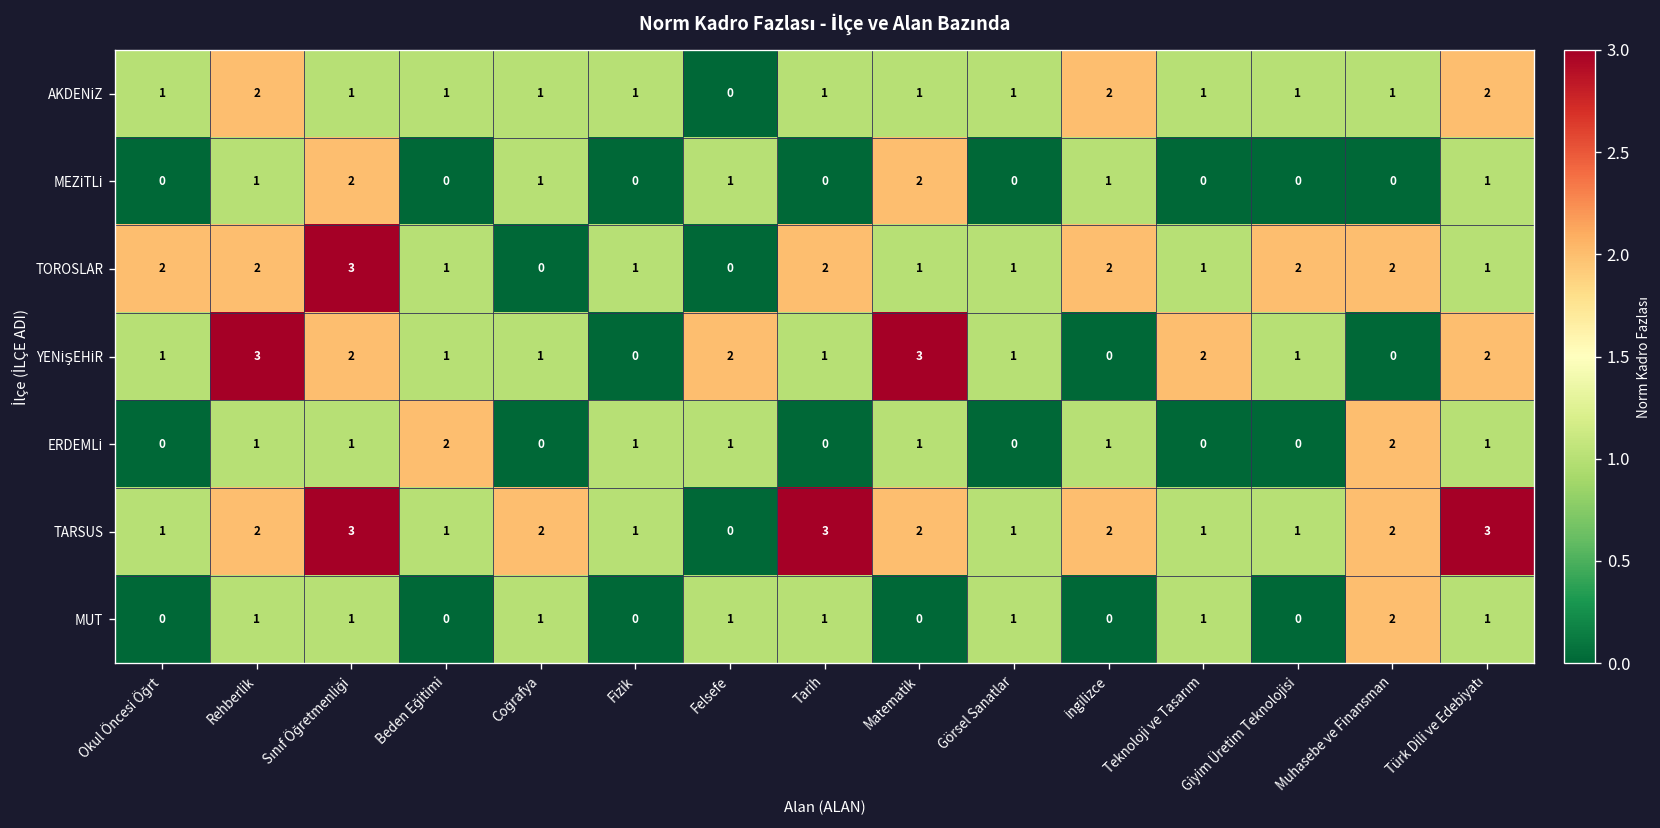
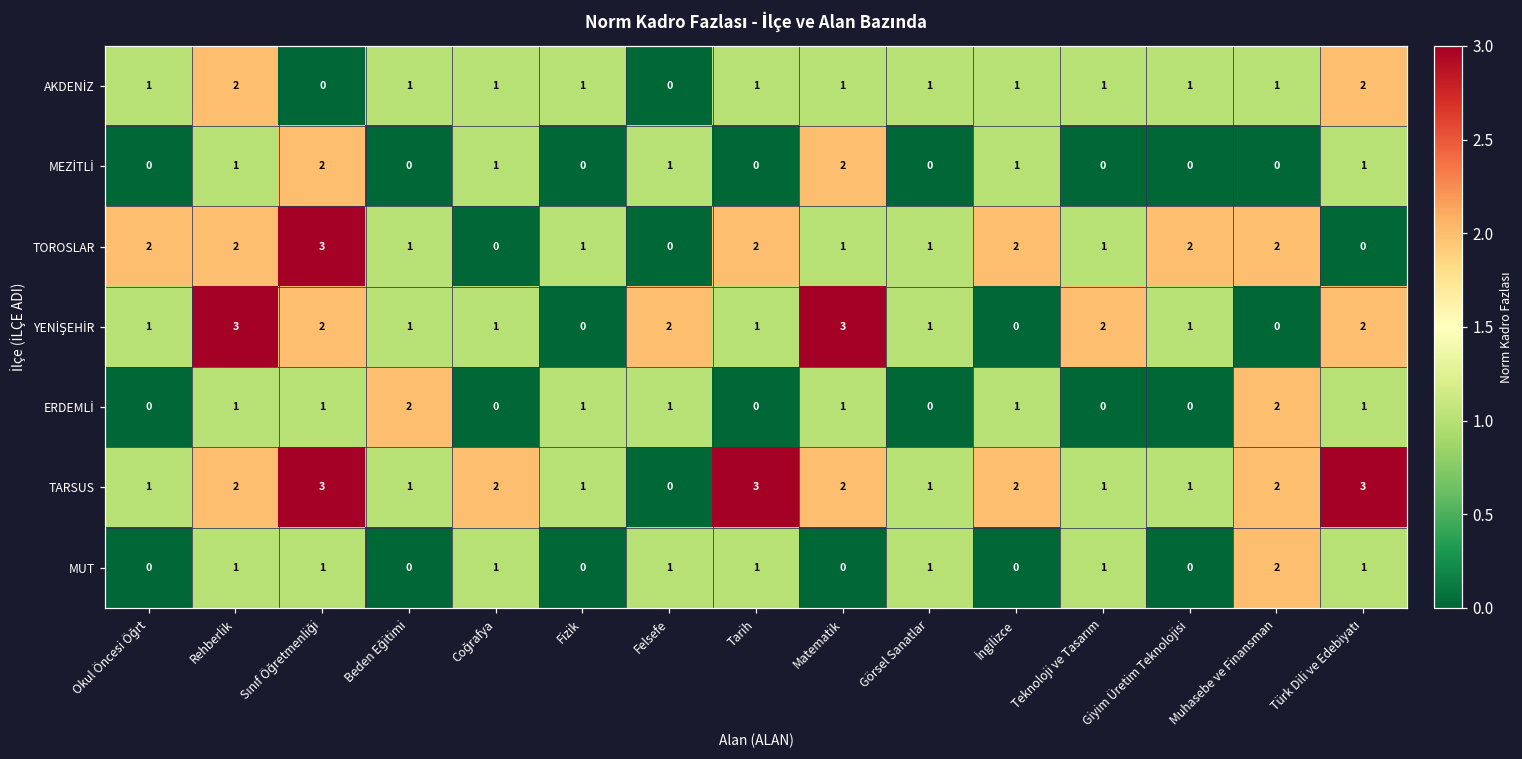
  {
    "AKDENİZ": {
      "Okul Öncesi Öğrt": 1,
      "Rehberlik": 2,
-     "Sınıf Öğretmenliği": 1,
+     "Sınıf Öğretmenliği": 0,
      "Beden Eğitimi": 1,
      "Coğrafya": 1,
      "Fizik": 1,
      "Felsefe": 0,
      "Tarih": 1,
      "Matematik": 1,
      "Görsel Sanatlar": 1,
-     "İngilizce": 2,
+     "İngilizce": 1,
      "Teknoloji ve Tasarım": 1,
      "Giyim Üretim Teknolojisi": 1,
      "Muhasebe ve Finansman": 1,
      "Türk Dili ve Edebiyatı": 2
    },
    "MEZİTLİ": {
      "Okul Öncesi Öğrt": 0,
      "Rehberlik": 1,
      "Sınıf Öğretmenliği": 2,
      "Beden Eğitimi": 0,
      "Coğrafya": 1,
      "Fizik": 0,
      "Felsefe": 1,
      "Tarih": 0,
      "Matematik": 2,
      "Görsel Sanatlar": 0,
      "İngilizce": 1,
      "Teknoloji ve Tasarım": 0,
      "Giyim Üretim Teknolojisi": 0,
      "Muhasebe ve Finansman": 0,
      "Türk Dili ve Edebiyatı": 1
    },
    "TOROSLAR": {
      "Okul Öncesi Öğrt": 2,
      "Rehberlik": 2,
      "Sınıf Öğretmenliği": 3,
      "Beden Eğitimi": 1,
      "Coğrafya": 0,
      "Fizik": 1,
      "Felsefe": 0,
      "Tarih": 2,
      "Matematik": 1,
      "Görsel Sanatlar": 1,
      "İngilizce": 2,
      "Teknoloji ve Tasarım": 1,
      "Giyim Üretim Teknolojisi": 2,
      "Muhasebe ve Finansman": 2,
-     "Türk Dili ve Edebiyatı": 1
+     "Türk Dili ve Edebiyatı": 0
    },
    "YENİŞEHİR": {
      "Okul Öncesi Öğrt": 1,
      "Rehberlik": 3,
      "Sınıf Öğretmenliği": 2,
      "Beden Eğitimi": 1,
      "Coğrafya": 1,
      "Fizik": 0,
      "Felsefe": 2,
      "Tarih": 1,
      "Matematik": 3,
      "Görsel Sanatlar": 1,
      "İngilizce": 0,
      "Teknoloji ve Tasarım": 2,
      "Giyim Üretim Teknolojisi": 1,
      "Muhasebe ve Finansman": 0,
      "Türk Dili ve Edebiyatı": 2
    },
    "ERDEMLİ": {
      "Okul Öncesi Öğrt": 0,
      "Rehberlik": 1,
      "Sınıf Öğretmenliği": 1,
      "Beden Eğitimi": 2,
      "Coğrafya": 0,
      "Fizik": 1,
      "Felsefe": 1,
      "Tarih": 0,
      "Matematik": 1,
      "Görsel Sanatlar": 0,
      "İngilizce": 1,
      "Teknoloji ve Tasarım": 0,
      "Giyim Üretim Teknolojisi": 0,
      "Muhasebe ve Finansman": 2,
      "Türk Dili ve Edebiyatı": 1
    },
    "TARSUS": {
      "Okul Öncesi Öğrt": 1,
      "Rehberlik": 2,
      "Sınıf Öğretmenliği": 3,
      "Beden Eğitimi": 1,
      "Coğrafya": 2,
      "Fizik": 1,
      "Felsefe": 0,
      "Tarih": 3,
      "Matematik": 2,
      "Görsel Sanatlar": 1,
      "İngilizce": 2,
      "Teknoloji ve Tasarım": 1,
      "Giyim Üretim Teknolojisi": 1,
      "Muhasebe ve Finansman": 2,
      "Türk Dili ve Edebiyatı": 3
    },
    "MUT": {
      "Okul Öncesi Öğrt": 0,
      "Rehberlik": 1,
      "Sınıf Öğretmenliği": 1,
      "Beden Eğitimi": 0,
      "Coğrafya": 1,
      "Fizik": 0,
      "Felsefe": 1,
      "Tarih": 1,
      "Matematik": 0,
      "Görsel Sanatlar": 1,
      "İngilizce": 0,
      "Teknoloji ve Tasarım": 1,
      "Giyim Üretim Teknolojisi": 0,
      "Muhasebe ve Finansman": 2,
      "Türk Dili ve Edebiyatı": 1
    }
  }
